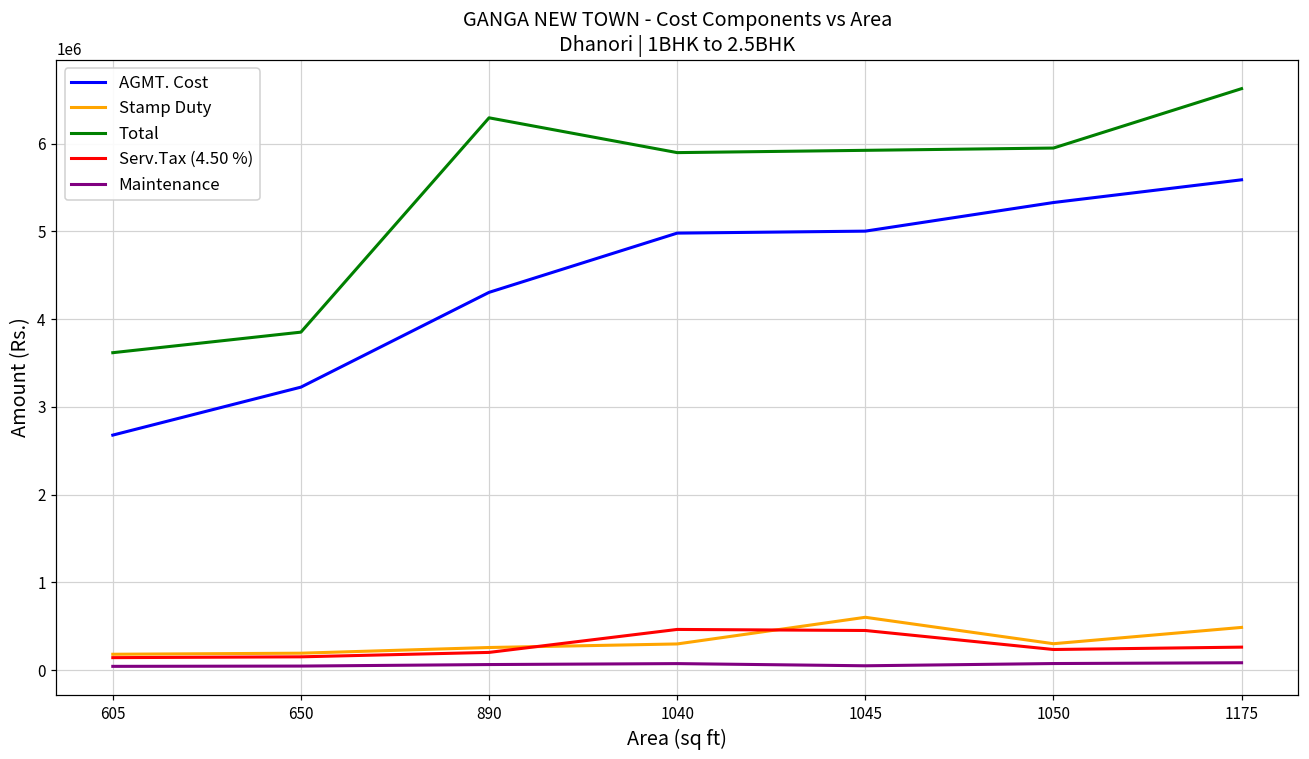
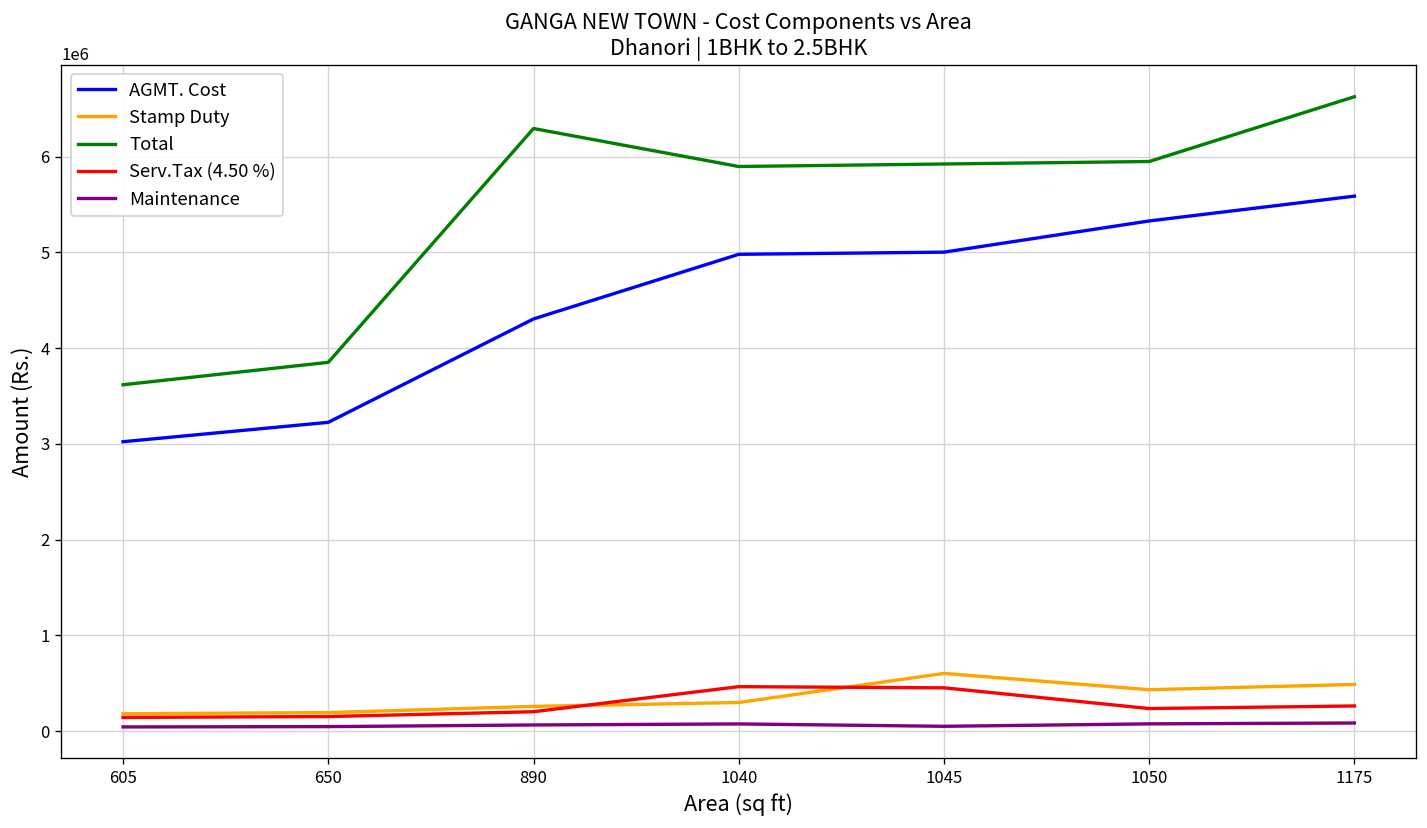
  {
    "AGMT. Cost": {
-     "605": 2700000,
+     "605": 3000000,
      "650": 3200000,
      "890": 4300000,
      "1040": 5000000,
      "1045": 5000000,
      "1050": 5300000,
      "1175": 5600000
    },
    "Stamp Duty": {
      "605": 200000,
      "650": 200000,
      "890": 300000,
      "1040": 300000,
      "1045": 600000,
-     "1050": 300000,
+     "1050": 400000,
      "1175": 500000
    },
    "Total": {
      "605": 3600000,
      "650": 3900000,
      "890": 6300000,
      "1040": 5900000,
      "1045": 5900000,
      "1050": 5900000,
      "1175": 6600000
    },
    "Serv.Tax (4.50 %)": {
      "605": 100000,
      "650": 200000,
      "890": 200000,
      "1040": 500000,
      "1045": 500000,
      "1050": 200000,
      "1175": 300000
    },
    "Maintenance": {
      "605": 0,
      "650": 0,
      "890": 100000,
      "1040": 100000,
      "1045": 100000,
      "1050": 100000,
      "1175": 100000
    }
  }
